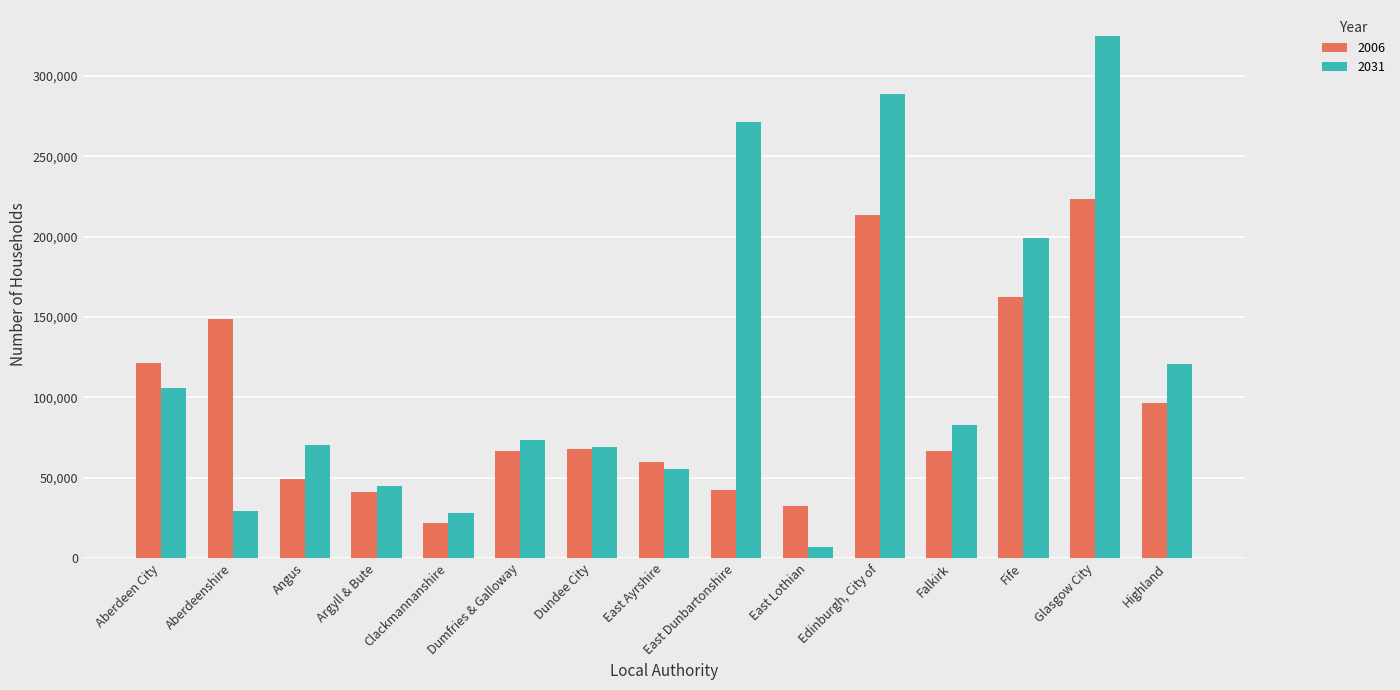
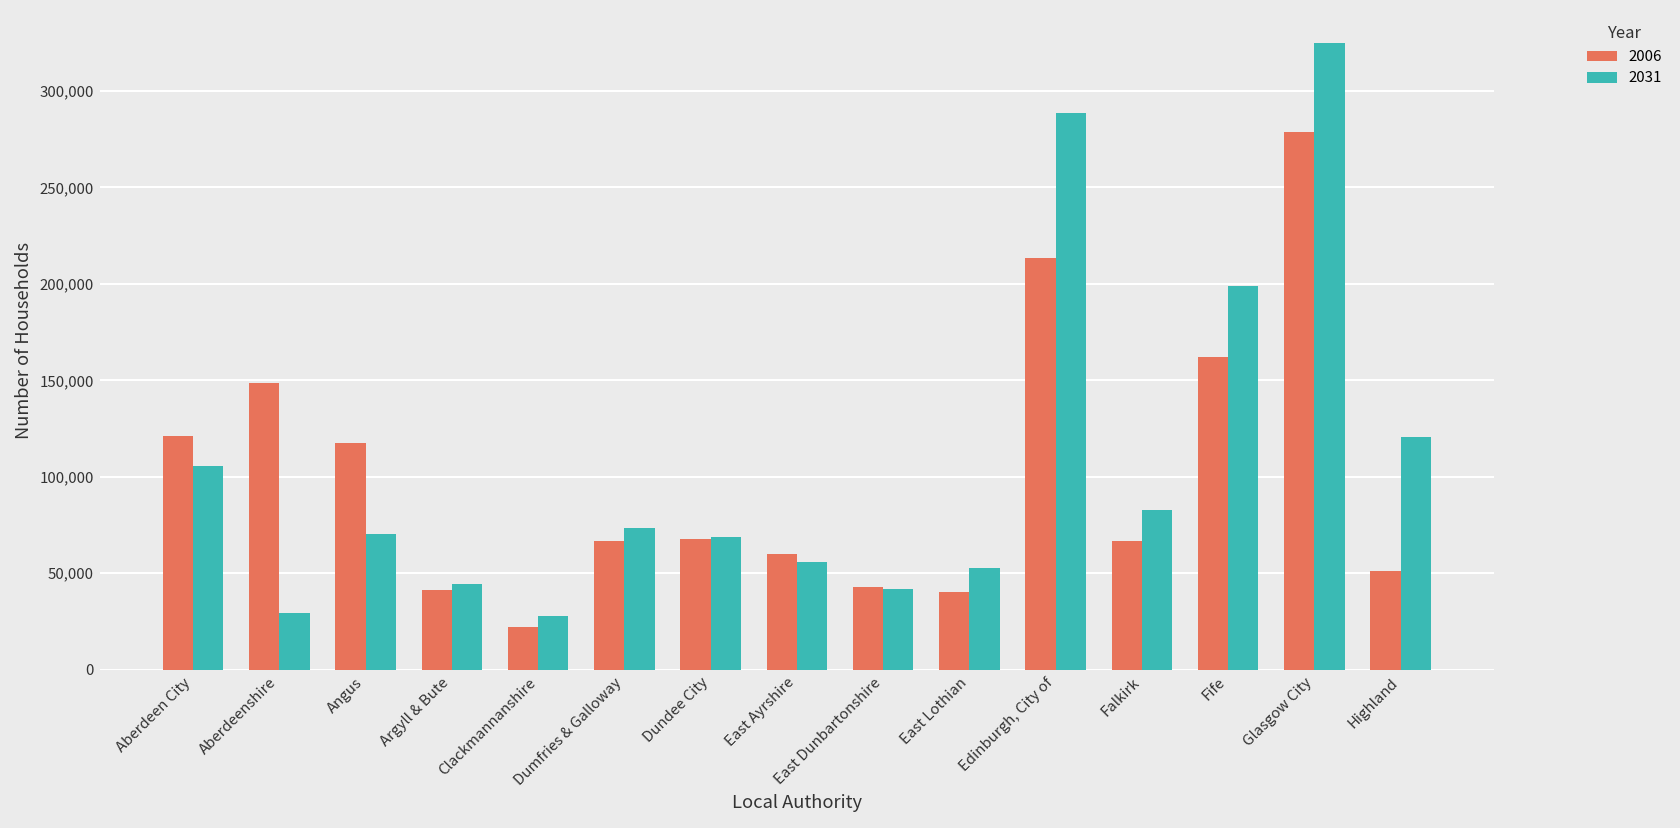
  {
    "2006": {
      "Aberdeen City": "121,000",
      "Aberdeenshire": "149,000",
-     "Angus": "49,000",
+     "Angus": "118,000",
      "Argyll & Bute": "41,000",
      "Clackmannanshire": "22,000",
      "Dumfries & Galloway": "67,000",
      "Dundee City": "68,000",
      "East Ayrshire": "60,000",
      "East Dunbartonshire": "43,000",
-     "East Lothian": "33,000",
+     "East Lothian": "40,000",
      "Edinburgh, City of": "214,000",
      "Falkirk": "67,000",
      "Fife": "162,000",
-     "Glasgow City": "223,000",
-     "Highland": "96,000"
+     "Glasgow City": "279,000",
+     "Highland": "51,000"
    },
    "2031": {
      "Aberdeen City": "106,000",
      "Aberdeenshire": "30,000",
      "Angus": "70,000",
      "Argyll & Bute": "45,000",
      "Clackmannanshire": "28,000",
      "Dumfries & Galloway": "73,000",
      "Dundee City": "69,000",
      "East Ayrshire": "56,000",
-     "East Dunbartonshire": "271,000",
-     "East Lothian": "7,000",
+     "East Dunbartonshire": "42,000",
+     "East Lothian": "53,000",
      "Edinburgh, City of": "289,000",
      "Falkirk": "83,000",
      "Fife": "199,000",
      "Glasgow City": "325,000",
      "Highland": "121,000"
    }
  }
